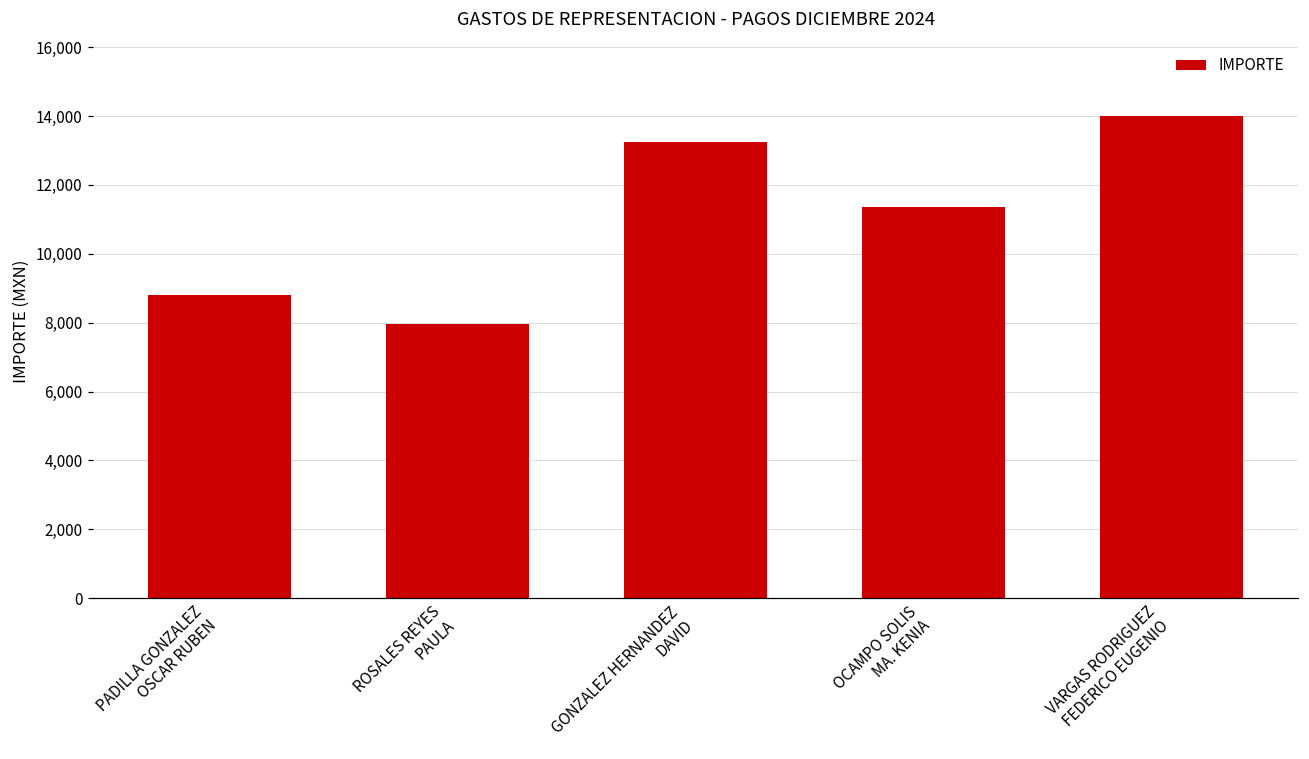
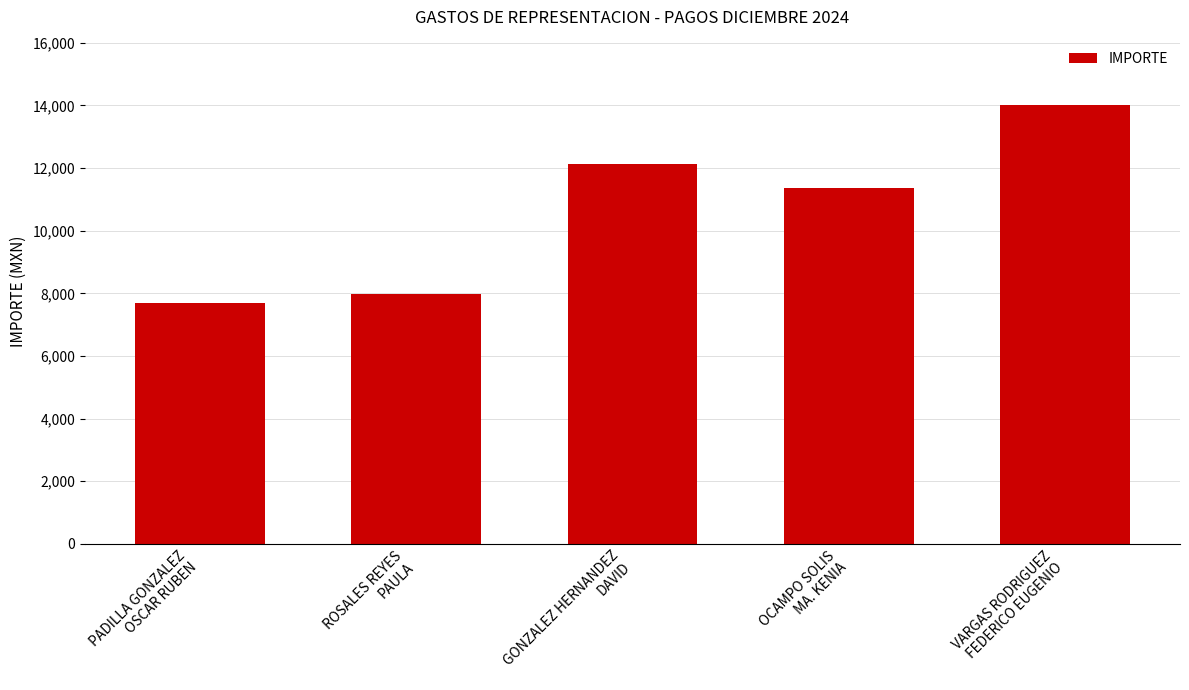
  {
-   "PADILLA GONZALEZ OSCAR RUBEN": "8,800",
+   "PADILLA GONZALEZ OSCAR RUBEN": "7,700",
    "ROSALES REYES PAULA": "8,000",
-   "GONZALEZ HERNANDEZ DAVID": "13,300",
+   "GONZALEZ HERNANDEZ DAVID": "12,100",
    "OCAMPO SOLIS MA. KENIA": "11,400",
    "VARGAS RODRIGUEZ FEDERICO EUGENIO": "14,000"
  }
